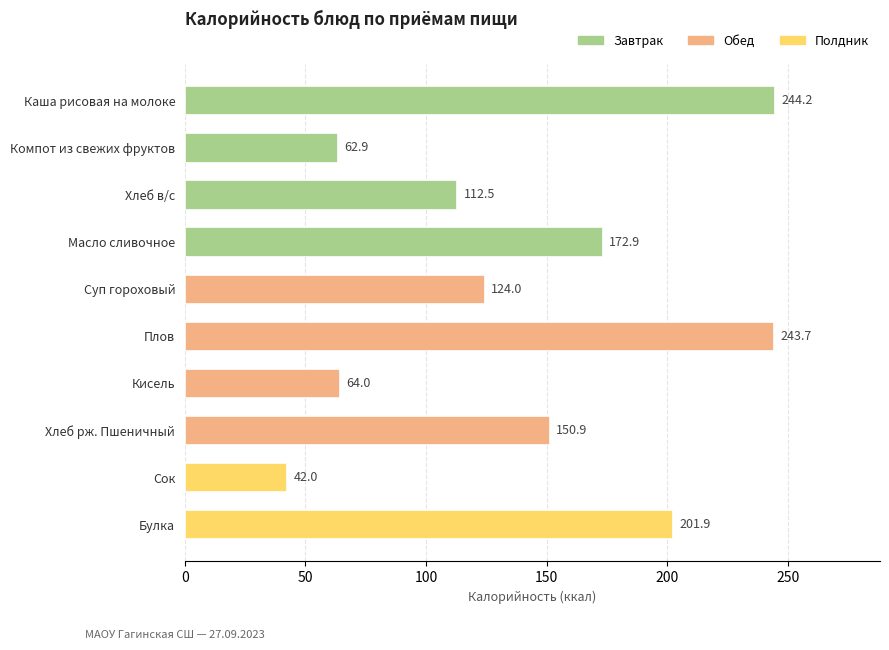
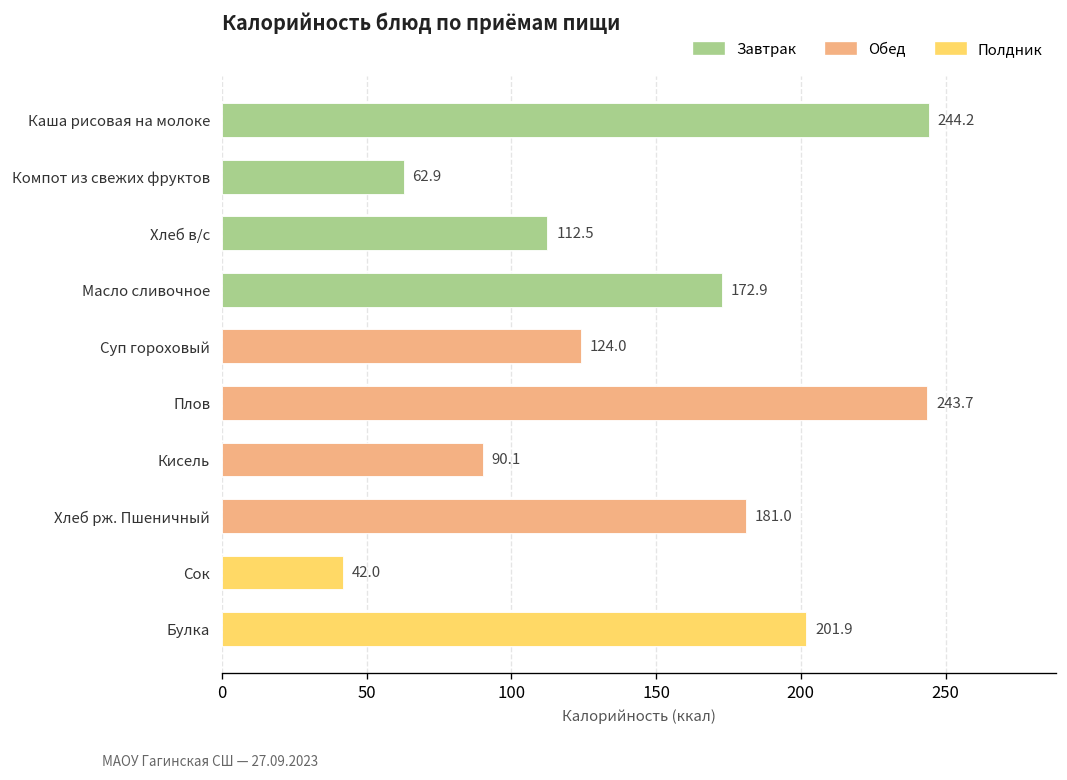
  {
    "Каша рисовая на молоке": 244.2,
    "Компот из свежих фруктов": 62.9,
    "Хлеб в/с": 112.5,
    "Масло сливочное": 172.9,
    "Суп гороховый": 124.0,
    "Плов": 243.7,
-   "Кисель": 64.0,
-   "Хлеб рж. Пшеничный": 150.9,
+   "Кисель": 90.1,
+   "Хлеб рж. Пшеничный": 181.0,
    "Сок": 42.0,
    "Булка": 201.9
  }
